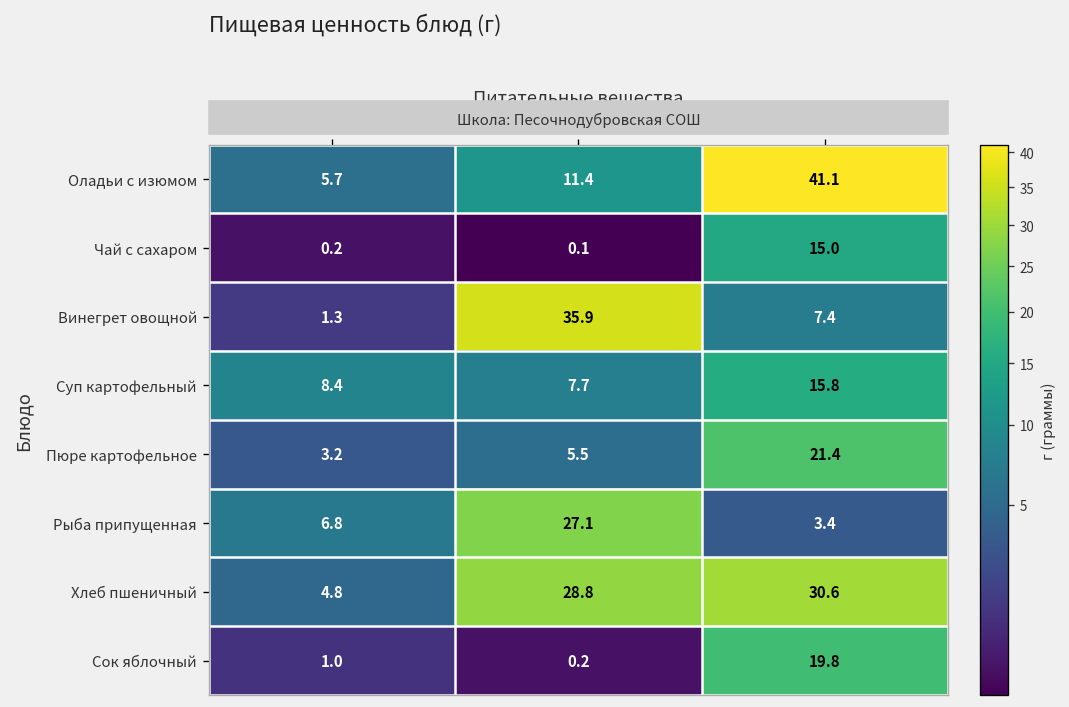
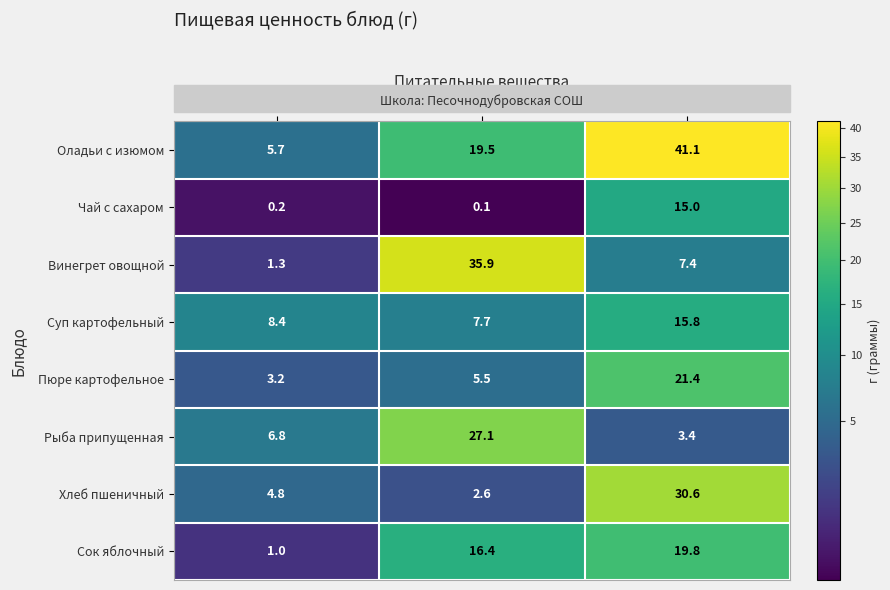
  {
    "Оладьи с изюмом": {
-     "Жиры": 11.4
+     "Жиры": 19.5
    },
    "Чай с сахаром": {
      "Жиры": 0.1
    },
    "Винегрет овощной": {
      "Жиры": 35.9
    },
    "Суп картофельный": {
      "Жиры": 7.7
    },
    "Пюре картофельное": {
      "Жиры": 5.5
    },
    "Рыба припущенная": {
      "Жиры": 27.1
    },
    "Хлеб пшеничный": {
-     "Жиры": 28.8
+     "Жиры": 2.6
    },
    "Сок яблочный": {
-     "Жиры": 0.2
+     "Жиры": 16.4
    }
  }
